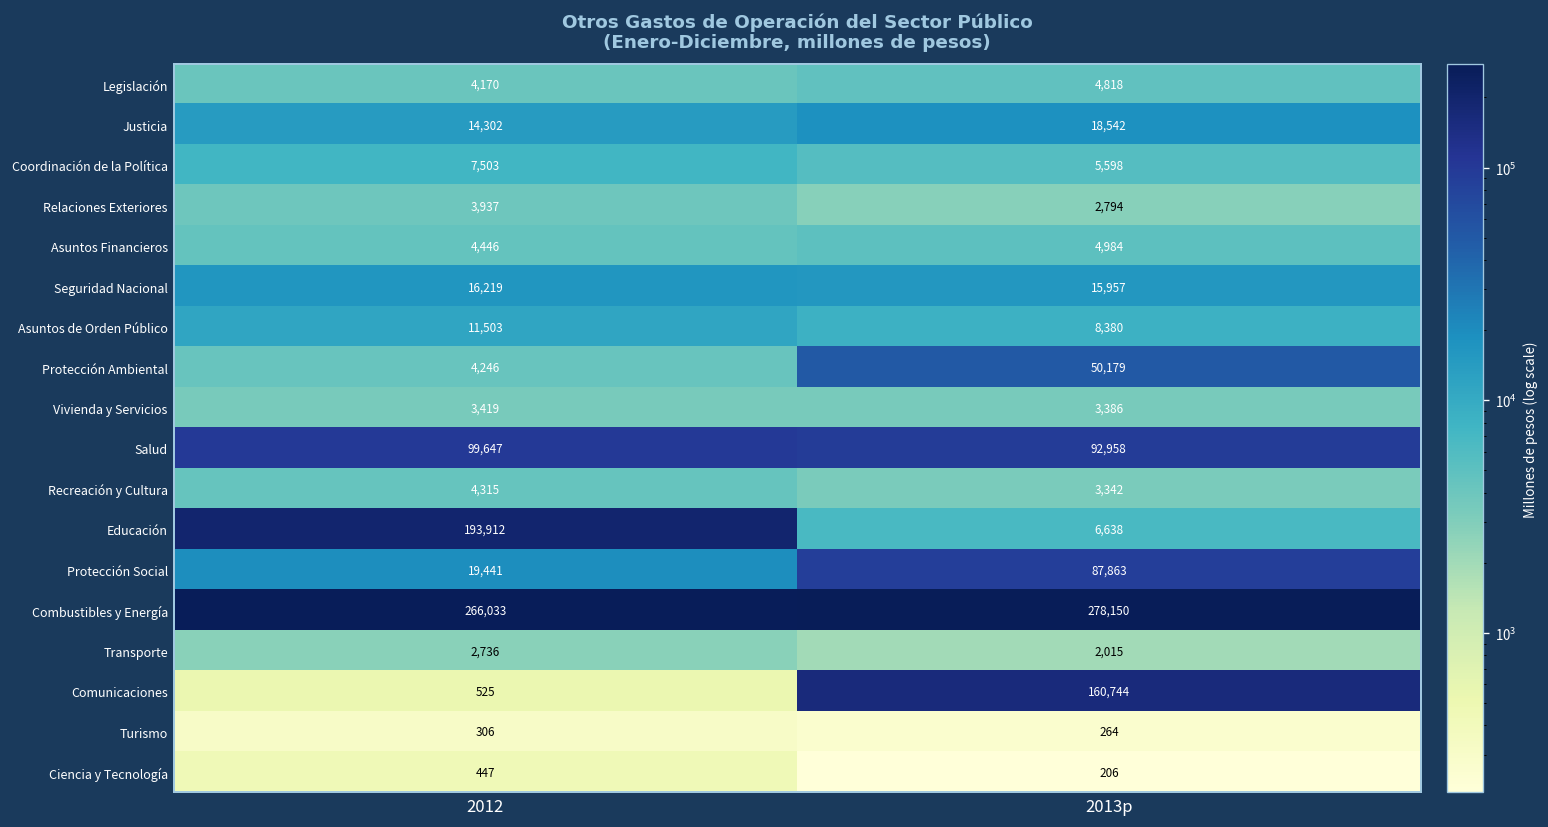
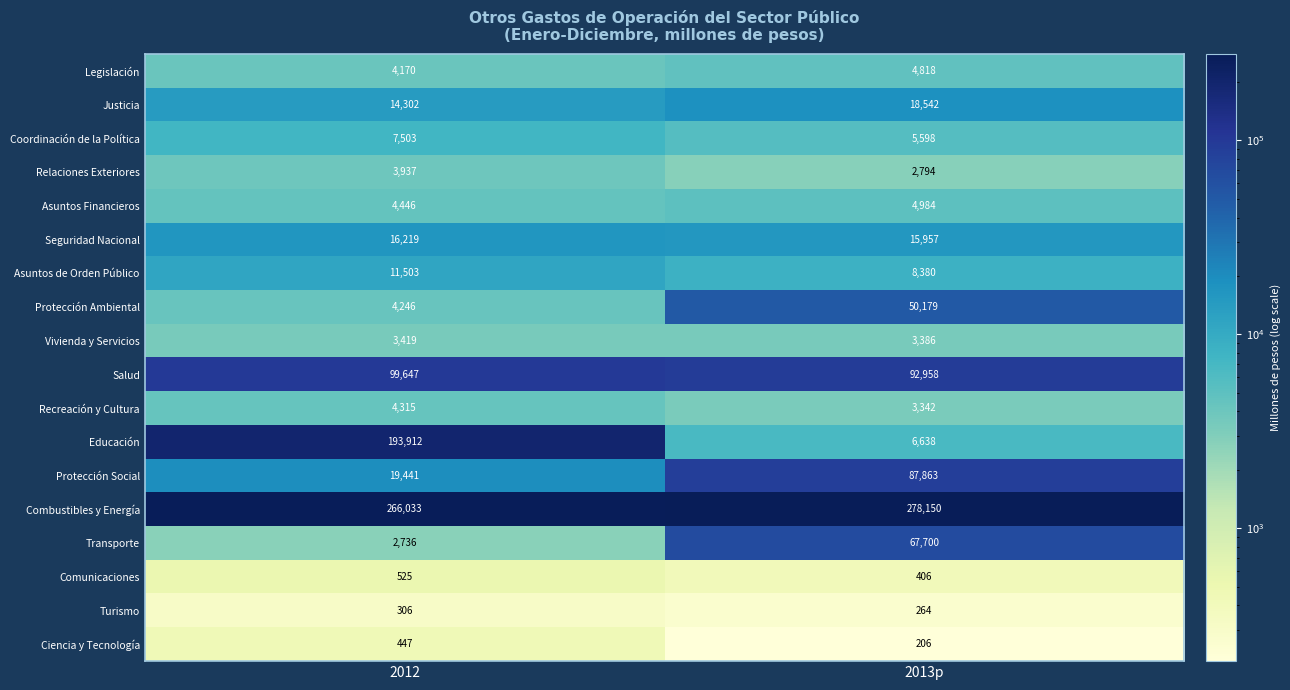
  {
    "Legislación": {
      "2012": "4,170",
      "2013p": "4,818"
    },
    "Justicia": {
      "2012": "14,302",
      "2013p": "18,542"
    },
    "Coordinación de la Política": {
      "2012": "7,503",
      "2013p": "5,598"
    },
    "Relaciones Exteriores": {
      "2012": "3,937",
      "2013p": "2,794"
    },
    "Asuntos Financieros": {
      "2012": "4,446",
      "2013p": "4,984"
    },
    "Seguridad Nacional": {
      "2012": "16,219",
      "2013p": "15,957"
    },
    "Asuntos de Orden Público": {
      "2012": "11,503",
      "2013p": "8,380"
    },
    "Protección Ambiental": {
      "2012": "4,246",
      "2013p": "50,179"
    },
    "Vivienda y Servicios": {
      "2012": "3,419",
      "2013p": "3,386"
    },
    "Salud": {
      "2012": "99,647",
      "2013p": "92,958"
    },
    "Recreación y Cultura": {
      "2012": "4,315",
      "2013p": "3,342"
    },
    "Educación": {
      "2012": "193,912",
      "2013p": "6,638"
    },
    "Protección Social": {
      "2012": "19,441",
      "2013p": "87,863"
    },
    "Combustibles y Energía": {
      "2012": "266,033",
      "2013p": "278,150"
    },
    "Transporte": {
      "2012": "2,736",
-     "2013p": "2,015"
+     "2013p": "67,700"
    },
    "Comunicaciones": {
      "2012": "525",
-     "2013p": "160,744"
+     "2013p": "406"
    },
    "Turismo": {
      "2012": "306",
      "2013p": "264"
    },
    "Ciencia y Tecnología": {
      "2012": "447",
      "2013p": "206"
    }
  }
